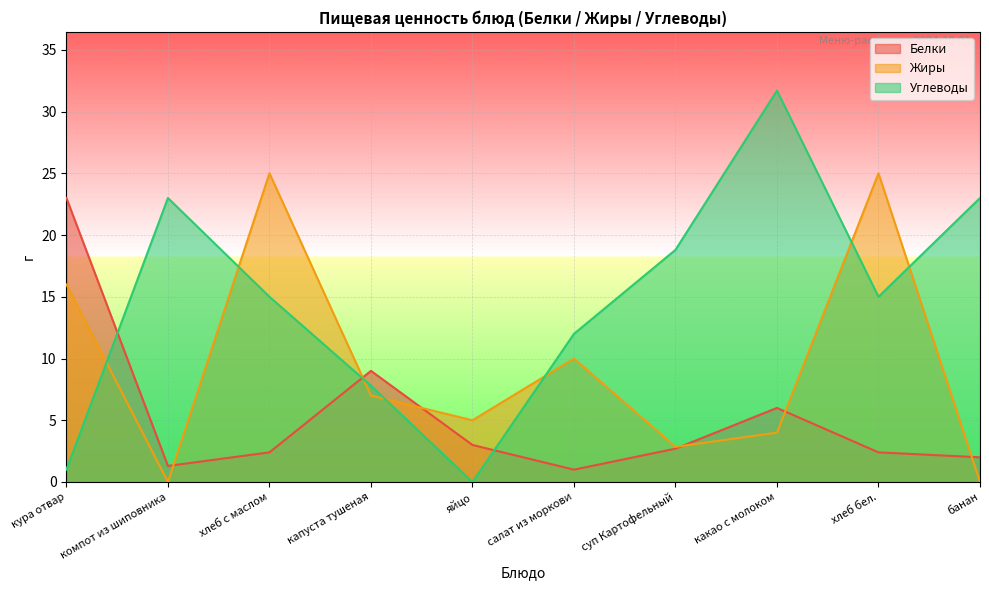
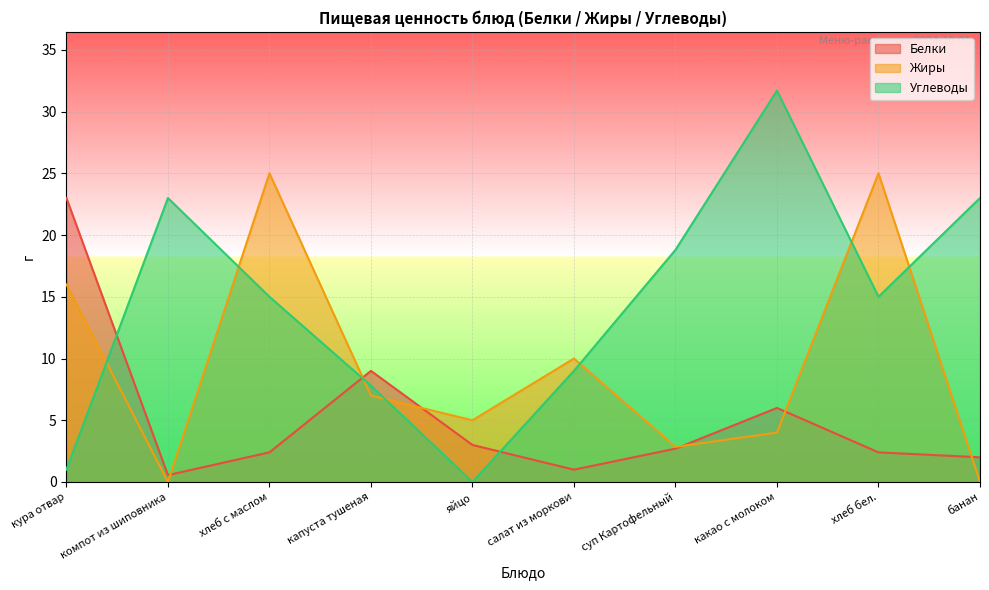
  {
    "Белки": {
      "кура отвар": 23.0,
-     "компот из шиповника": 1.3,
+     "компот из шиповника": 0.6,
      "хлеб с маслом": 2.4,
      "капуста тушеная": 9.0,
      "яйцо": 3.0,
      "салат из моркови": 1.0,
      "какао с молоком": 6.0,
      "хлеб бел.": 2.4,
      "банан": 2.0
    },
    "Жиры": {
      "кура отвар": 16.0,
      "компот из шиповника": 0.0,
      "хлеб с маслом": 25.0,
      "капуста тушеная": 7.0,
      "яйцо": 5.0,
      "салат из моркови": 10.0,
      "какао с молоком": 4.0,
      "хлеб бел.": 25.0,
      "банан": 0.0
    },
    "Углеводы": {
      "кура отвар": 1,
      "компот из шиповника": 23,
      "хлеб с маслом": 15,
      "капуста тушеная": 8,
      "яйцо": 0,
-     "салат из моркови": 12,
+     "салат из моркови": 9,
      "суп Картофельный": 19,
      "какао с молоком": 31.7,
      "хлеб бел.": 15,
      "банан": 23
    }
  }
